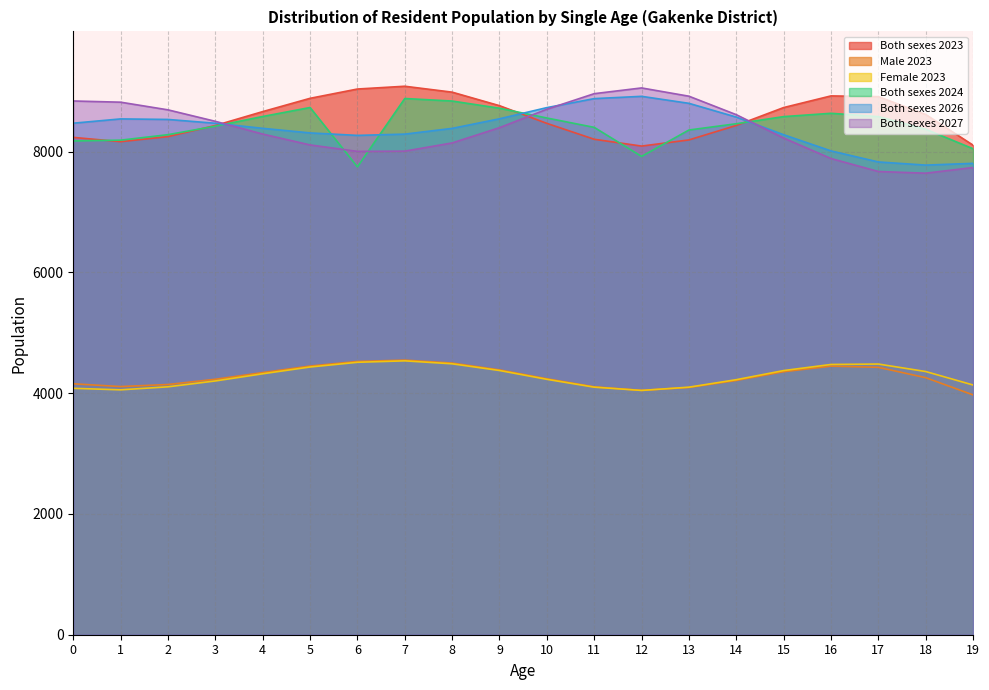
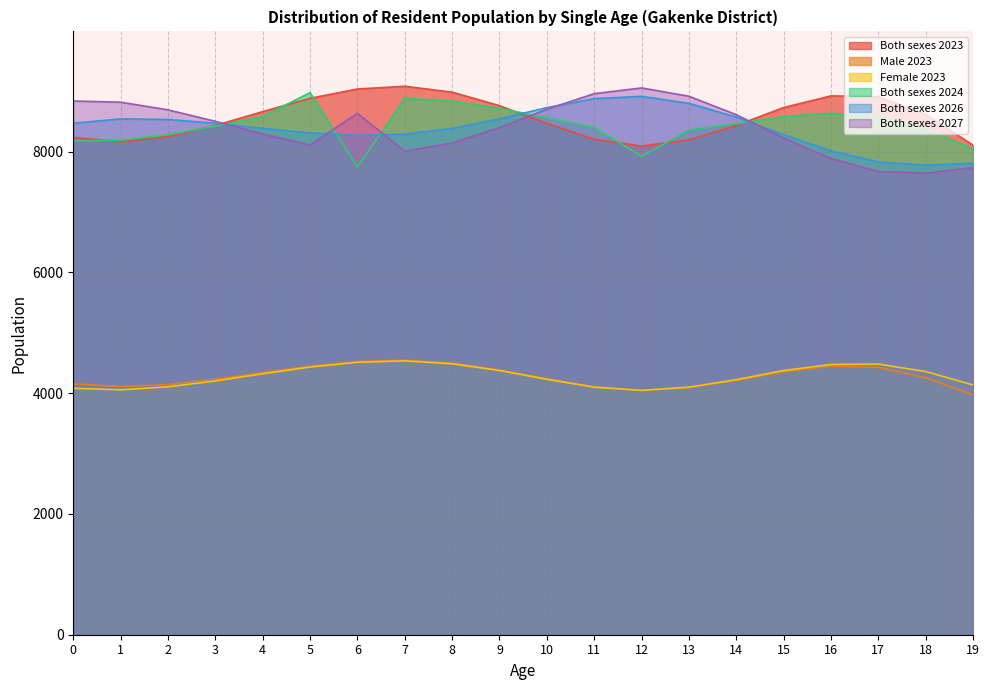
  {
    "Female 2023": {
      "0": 4100,
      "1": 4100,
      "17": 4500,
      "18": 4400,
      "19": 4100
    },
    "Both sexes 2024": {
      "0": 8200,
      "4": 8600,
-     "5": 8700,
+     "5": 9000,
      "6": 7700,
      "7": 8900,
      "8": 8800,
      "10": 8600,
      "11": 8400,
      "12": 7900,
      "13": 8400,
      "15": 8600,
      "16": 8600,
      "19": 8000
    },
    "Both sexes 2026": {
      "0": 8500,
      "1": 8500,
      "2": 8500,
      "4": 8400,
      "5": 8300,
      "6": 8300,
      "7": 8300,
      "8": 8400,
      "9": 8500,
      "11": 8900,
      "12": 8900,
      "13": 8800,
      "15": 8300,
      "16": 8000,
      "17": 7800,
      "18": 7800,
      "19": 7800
    },
    "Both sexes 2027": {
      "0": 8800,
      "1": 8800,
      "2": 8700,
      "4": 8300,
      "5": 8100,
-     "6": 8000,
+     "6": 8600,
      "7": 8000,
      "8": 8100,
      "9": 8400,
      "11": 9000,
      "12": 9100,
      "13": 8900,
      "15": 8200,
      "16": 7900,
      "17": 7700,
      "18": 7600,
      "19": 7700
    }
  }
